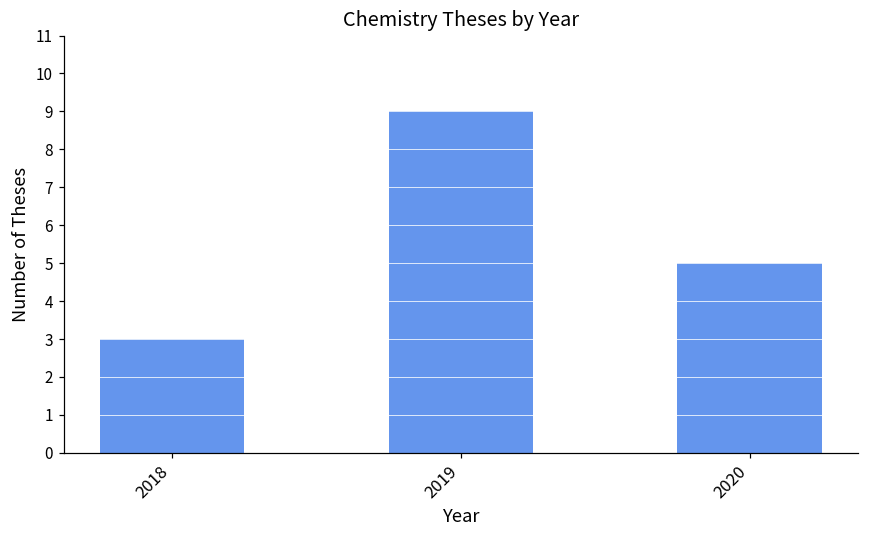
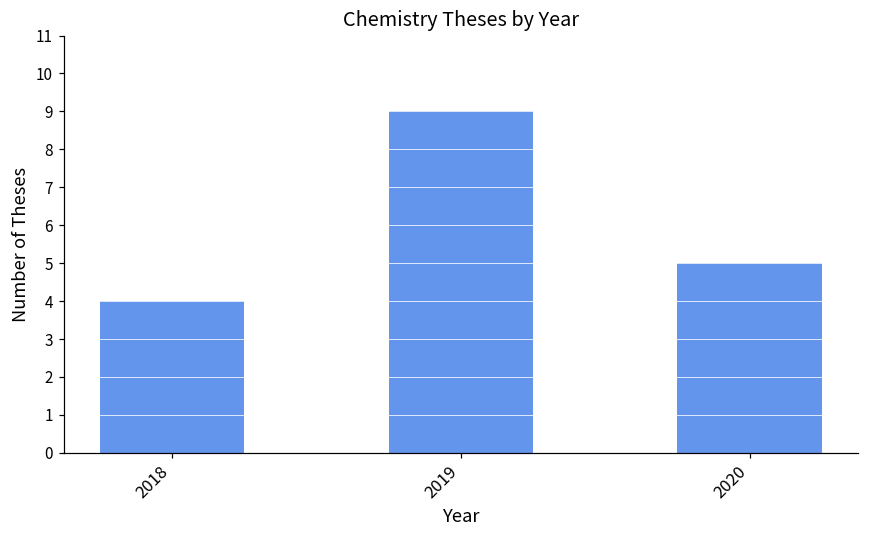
  {
-   "2018": 3,
+   "2018": 4,
    "2019": 9,
    "2020": 5
  }
